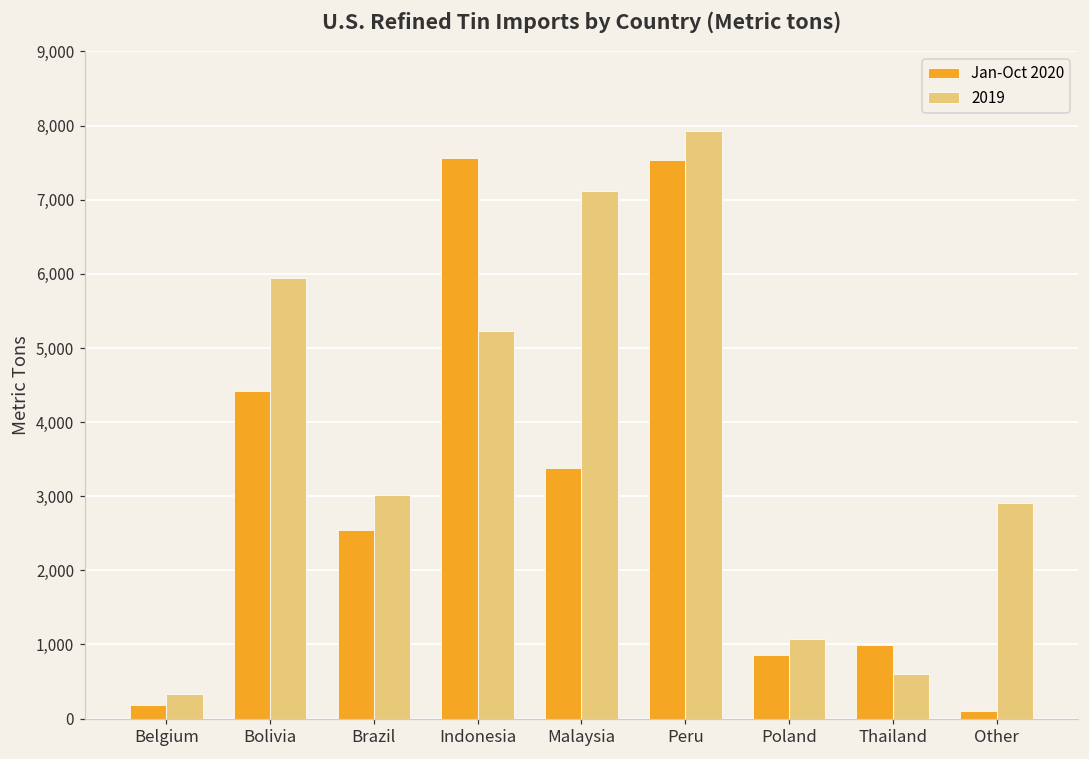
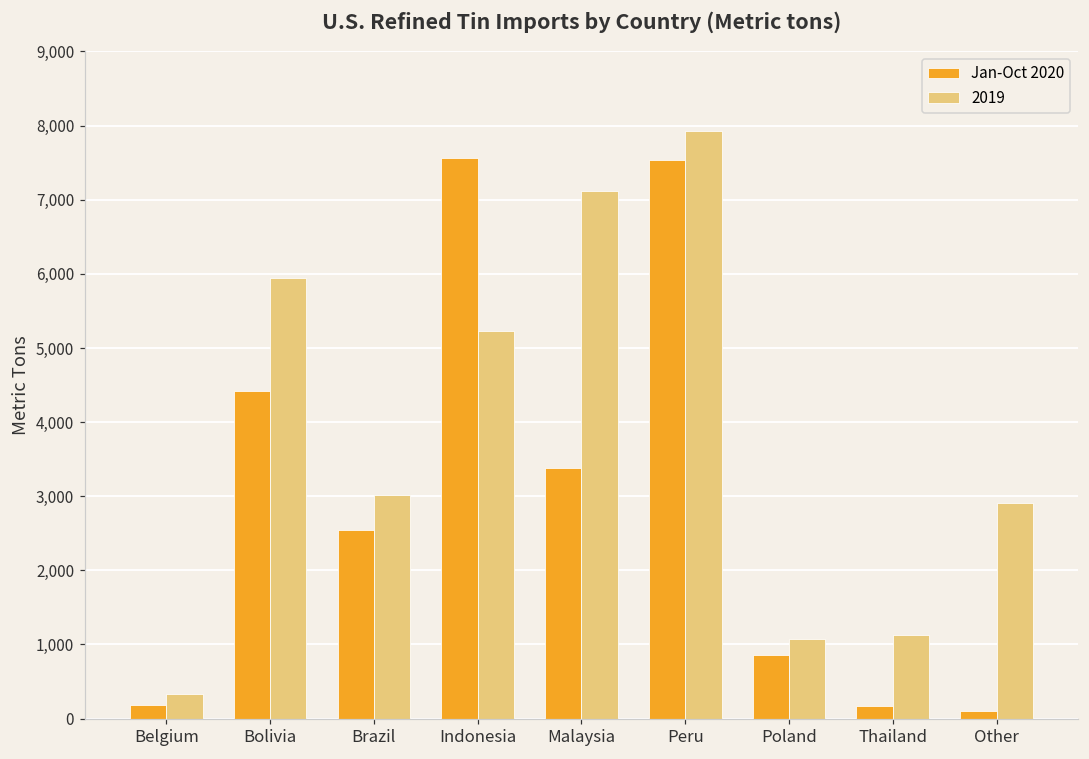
  {
    "Jan-Oct 2020": {
      "Belgium": "200",
      "Bolivia": "4,400",
      "Brazil": "2,500",
      "Indonesia": "7,600",
      "Malaysia": "3,400",
      "Peru": "7,500",
      "Poland": "900",
-     "Thailand": "1,000",
+     "Thailand": "200",
      "Other": "100"
    },
    "2019": {
      "Belgium": "300",
      "Bolivia": "5,900",
      "Brazil": "3,000",
      "Indonesia": "5,200",
      "Malaysia": "7,100",
      "Peru": "7,900",
      "Poland": "1,100",
-     "Thailand": "600",
+     "Thailand": "1,100",
      "Other": "2,900"
    }
  }
